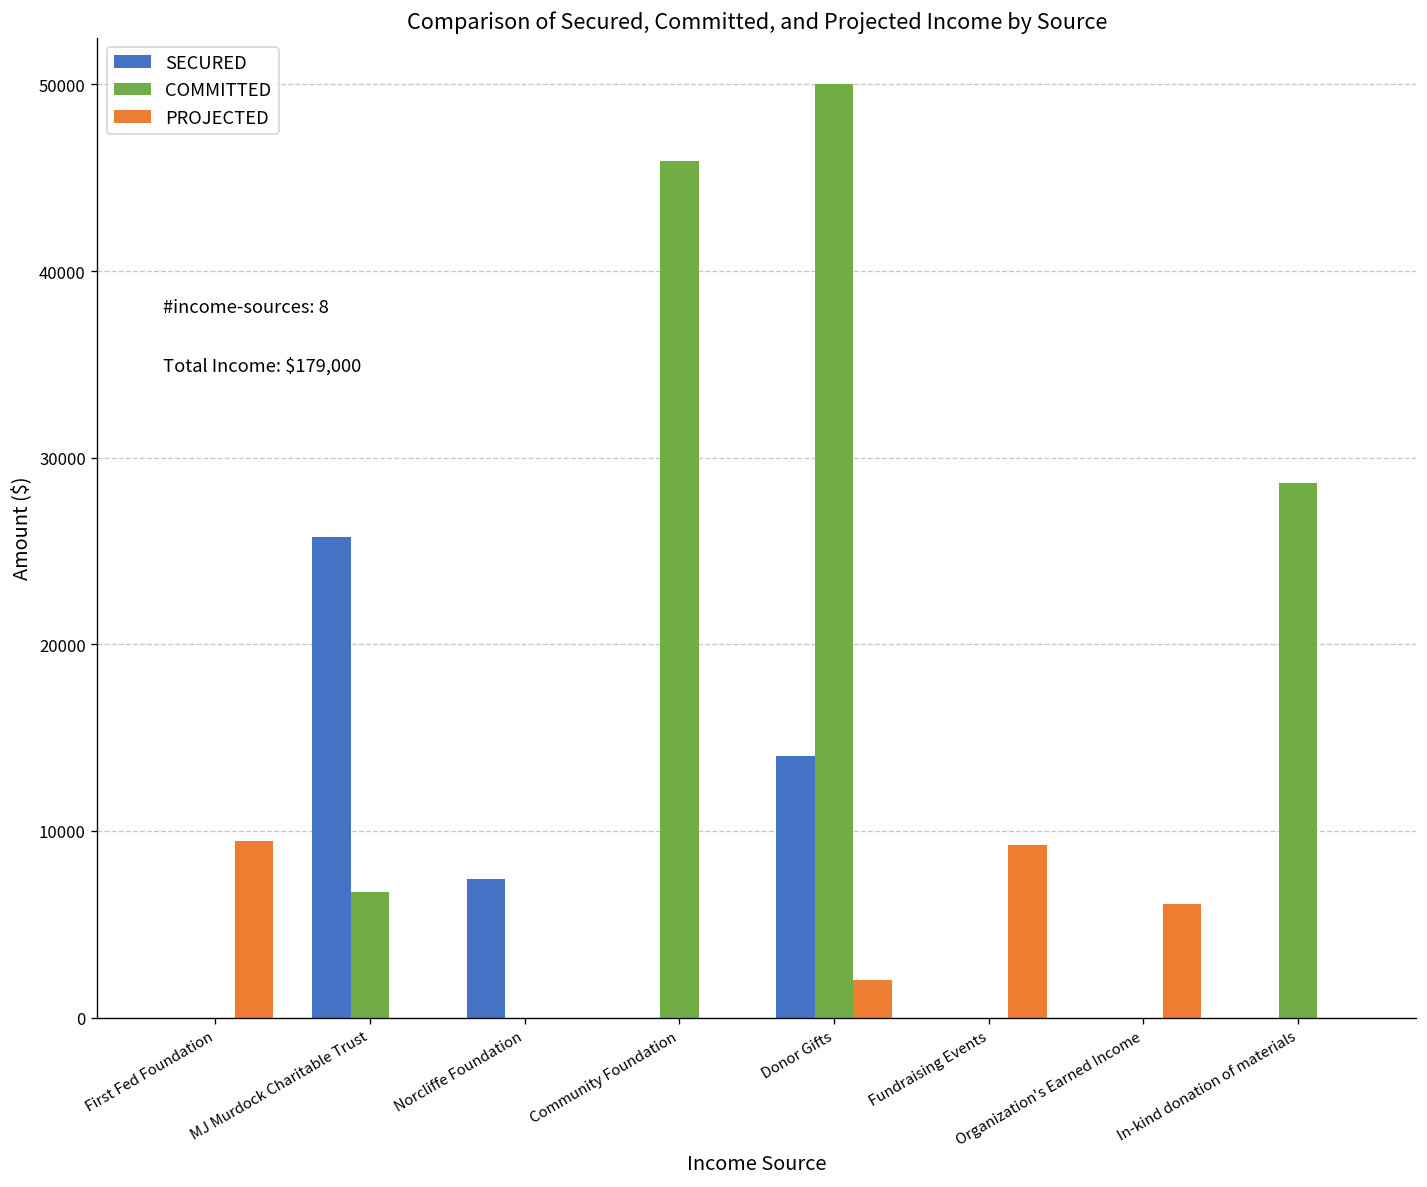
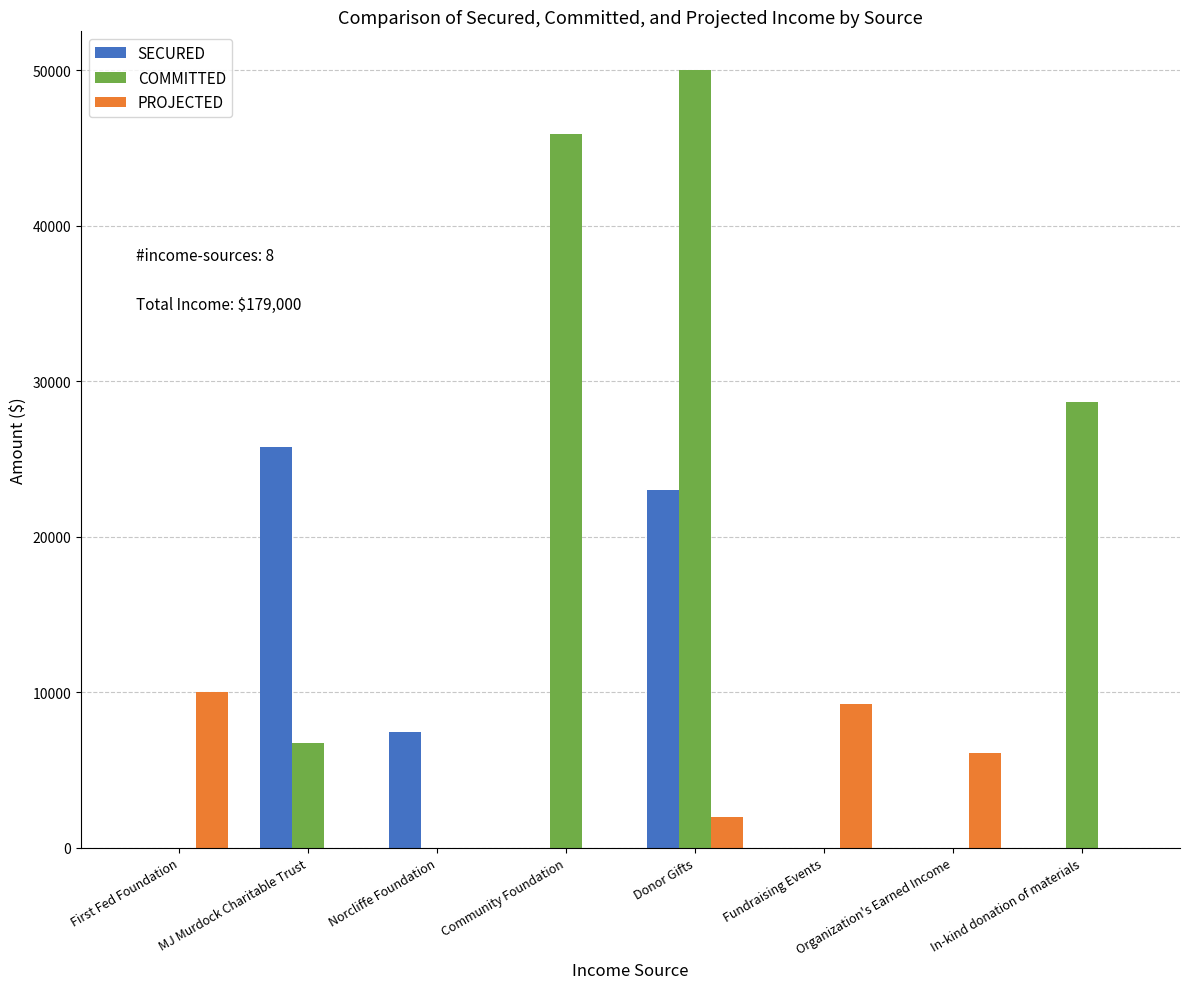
  {
    "SECURED": {
      "First Fed Foundation": 0,
      "MJ Murdock Charitable Trust": 25700,
      "Norcliffe Foundation": 7400,
      "Community Foundation": 0,
-     "Donor Gifts": 14000,
+     "Donor Gifts": 23000,
      "Fundraising Events": 0,
      "Organization's Earned Income": 0,
      "In-kind donation of materials": 0
    },
    "COMMITTED": {
      "First Fed Foundation": 0,
      "MJ Murdock Charitable Trust": 6700,
      "Norcliffe Foundation": 0,
      "Community Foundation": 45900,
      "Donor Gifts": 50000,
      "Fundraising Events": 0,
      "Organization's Earned Income": 0,
      "In-kind donation of materials": 28700
    },
    "PROJECTED": {
-     "First Fed Foundation": 9500,
+     "First Fed Foundation": 10000,
      "MJ Murdock Charitable Trust": 0,
      "Norcliffe Foundation": 0,
      "Community Foundation": 0,
      "Donor Gifts": 2000,
      "Fundraising Events": 9300,
      "Organization's Earned Income": 6100,
      "In-kind donation of materials": 0
    }
  }
